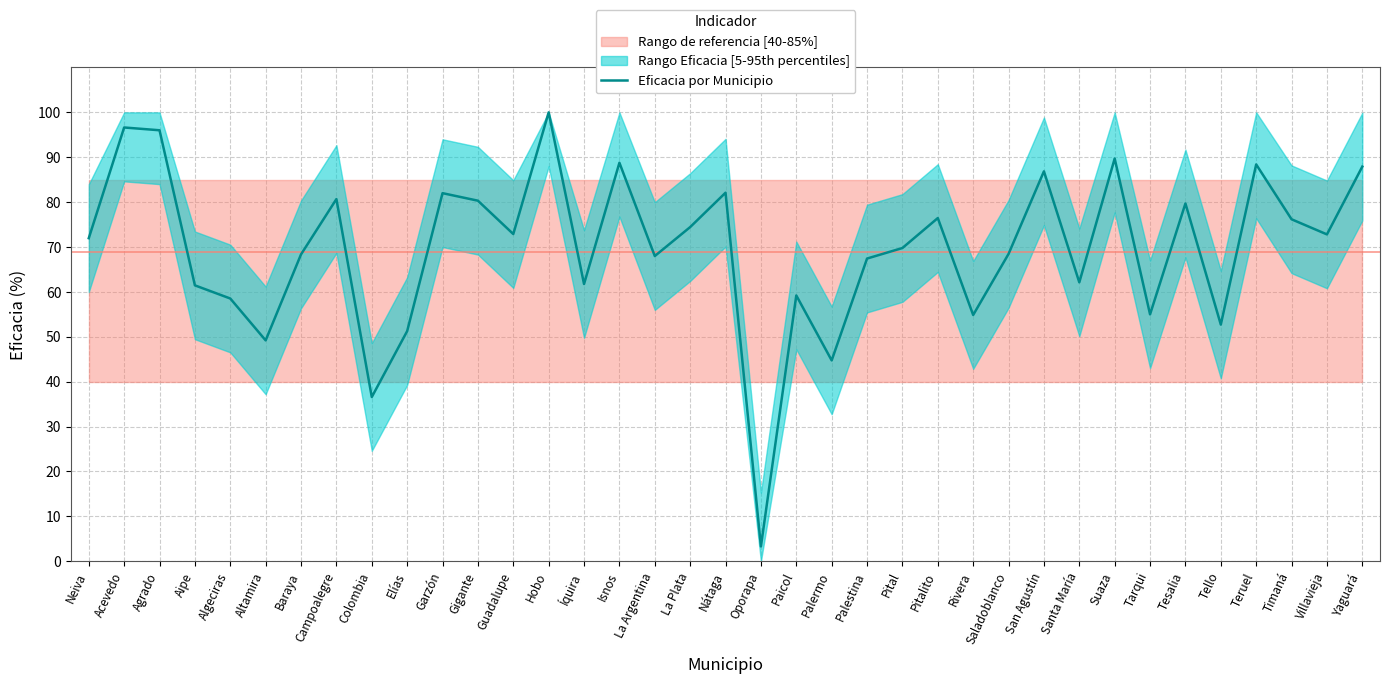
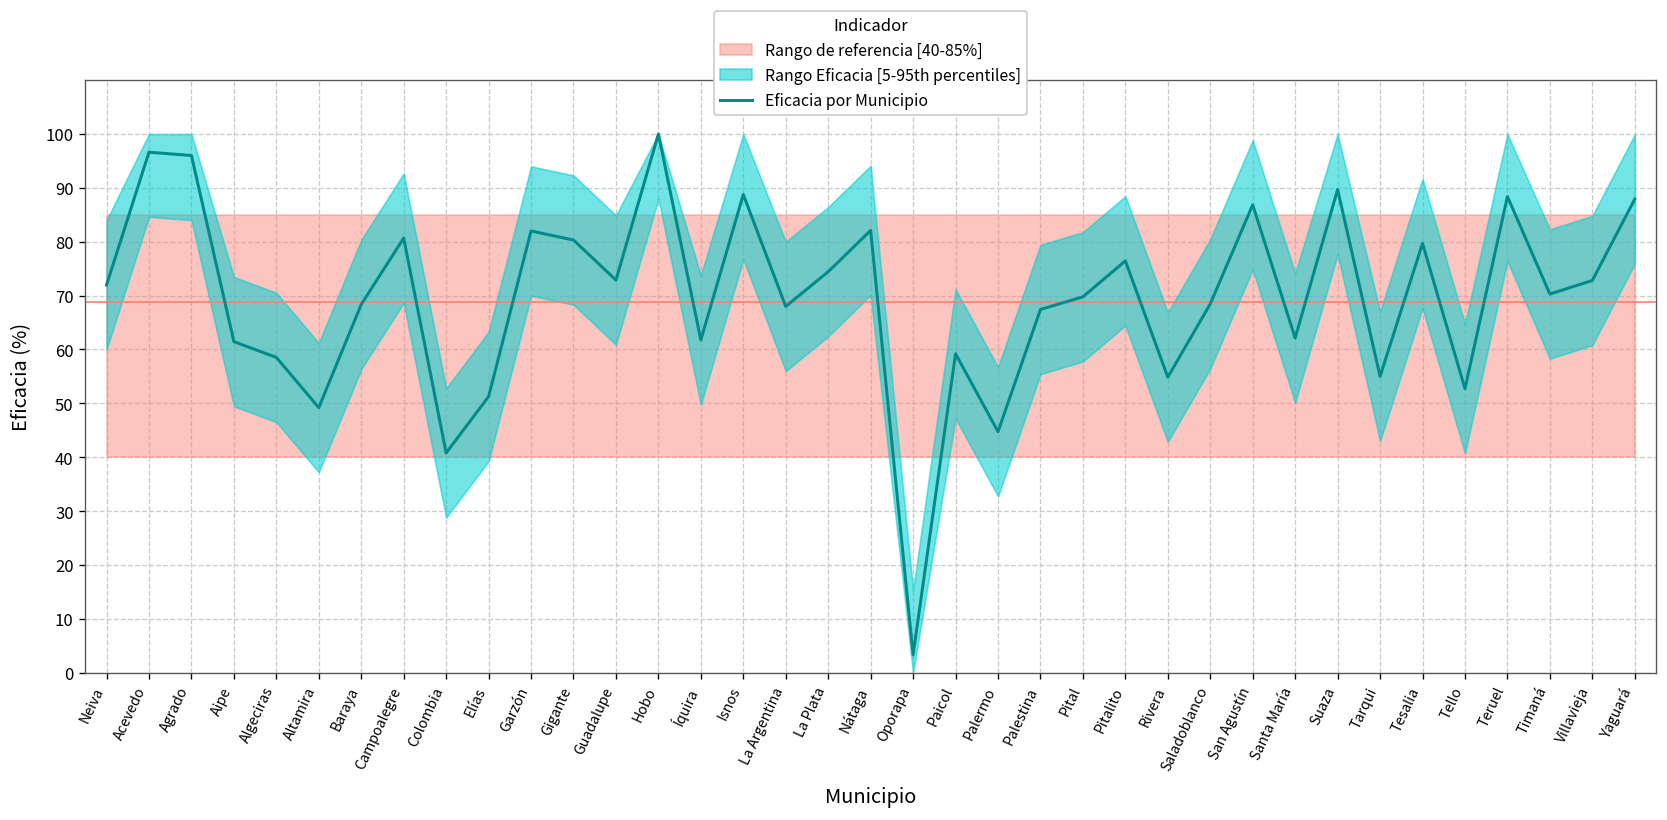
  {
    "Rango de referencia [40-85%]": {
      "Neiva": 85,
      "Acevedo": 85,
      "Agrado": 85,
      "Aipe": 85,
      "Algeciras": 85,
      "Altamira": 85,
      "Baraya": 85,
      "Campoalegre": 85,
      "Colombia": 85,
      "Elías": 85,
      "Garzón": 85,
      "Gigante": 85,
      "Hobo": 85,
      "Íquira": 85,
      "Isnos": 85,
      "La Argentina": 85,
      "La Plata": 85,
      "Nátaga": 85,
      "Oporapa": 85,
      "Paicol": 85,
      "Palermo": 85,
      "Palestina": 85,
      "Pital": 85,
      "Pitalito": 85,
      "Rivera": 85,
      "Saladoblanco": 85,
      "San Agustín": 85,
      "Santa María": 85,
      "Suaza": 85,
      "Tarqui": 85,
      "Tesalia": 85,
      "Tello": 85,
      "Teruel": 85,
      "Timaná": 85,
      "Yaguará": 85
    },
    "Eficacia por Municipio": {
      "Neiva": 72,
      "Acevedo": 97,
      "Agrado": 96,
      "Aipe": 61,
      "Algeciras": 59,
      "Altamira": 49,
      "Baraya": 68,
      "Campoalegre": 81,
-     "Colombia": 37,
+     "Colombia": 41,
      "Elías": 51,
      "Garzón": 82,
      "Gigante": 80,
      "Guadalupe": 73,
      "Íquira": 62,
      "Isnos": 89,
      "La Argentina": 68,
      "La Plata": 74,
      "Nátaga": 82,
      "Oporapa": 3,
      "Paicol": 59,
      "Palermo": 45,
      "Palestina": 67,
      "Pital": 70,
      "Pitalito": 76,
      "Rivera": 55,
      "Saladoblanco": 68,
      "San Agustín": 87,
      "Santa María": 62,
      "Suaza": 90,
      "Tarqui": 55,
      "Tesalia": 80,
      "Tello": 53,
      "Teruel": 88,
-     "Timaná": 76,
+     "Timaná": 70,
      "Villavieja": 73,
      "Yaguará": 88
    },
    "Rango Eficacia [5-95th percentiles]": {
      "Oporapa": 15
    }
  }
